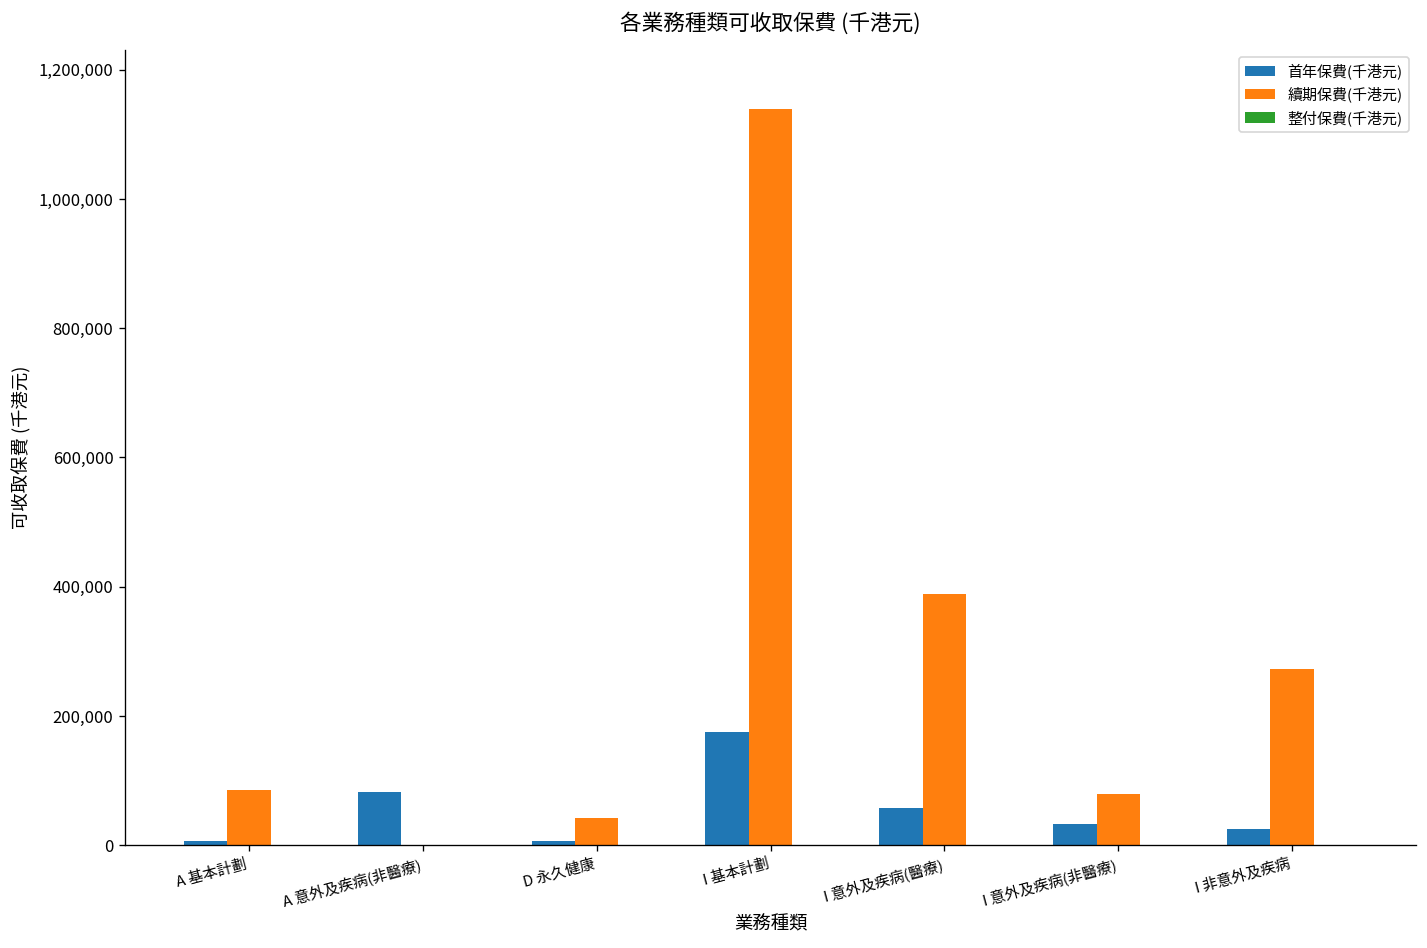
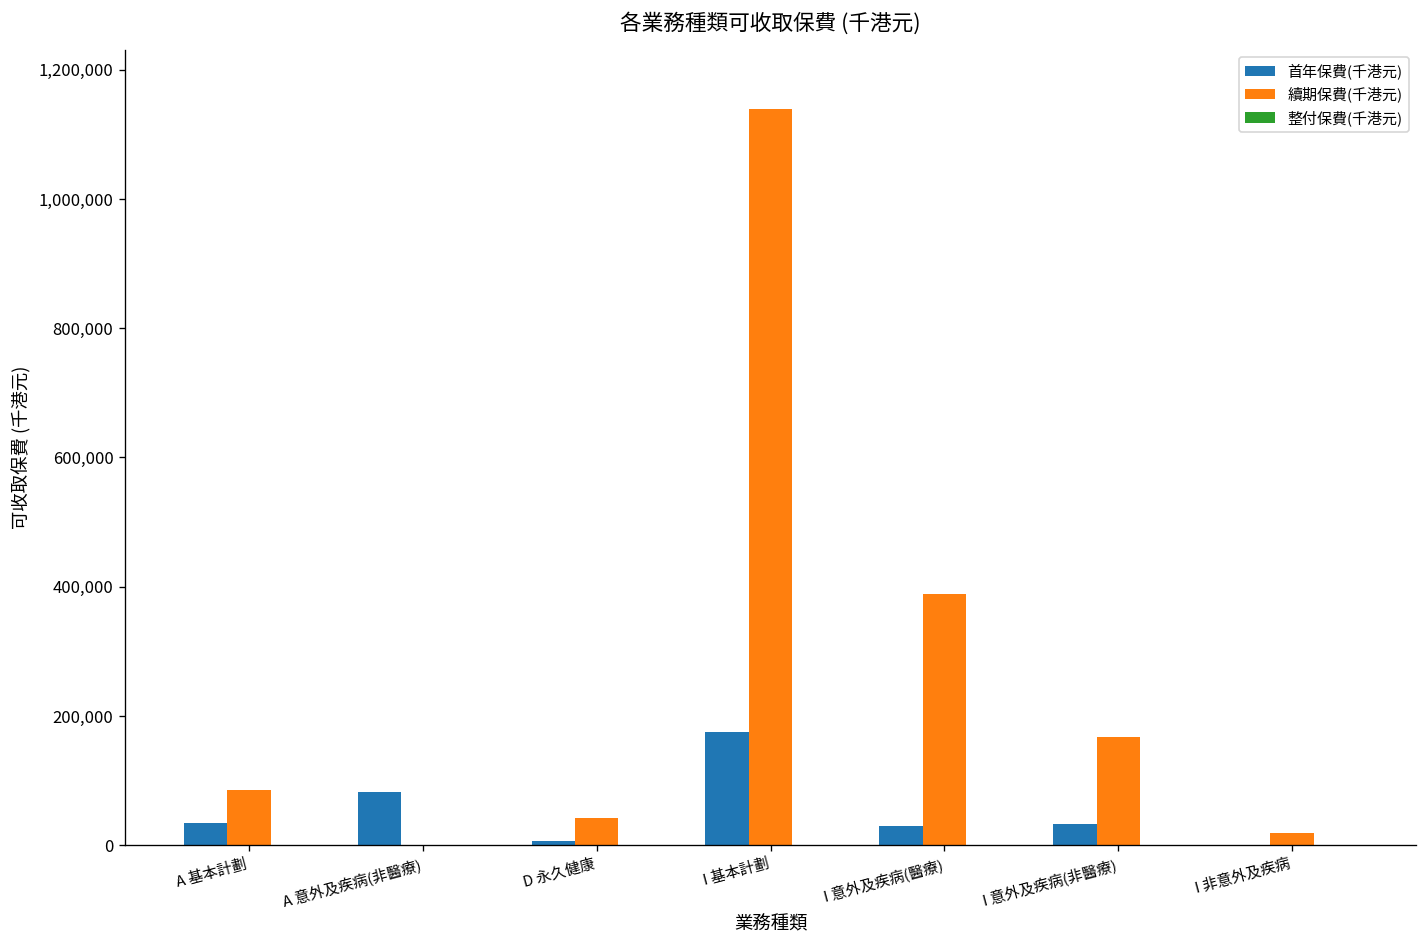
  {
    "首年保費(千港元)": {
-     "A 基本計劃": "10,000",
+     "A 基本計劃": "30,000",
      "A 意外及疾病(非醫療)": "80,000",
      "D 永久健康": "10,000",
      "I 基本計劃": "180,000",
-     "I 意外及疾病(醫療)": "60,000",
+     "I 意外及疾病(醫療)": "30,000",
      "I 意外及疾病(非醫療)": "30,000",
-     "I 非意外及疾病": "30,000"
+     "I 非意外及疾病": "0"
    },
    "續期保費(千港元)": {
      "A 基本計劃": "90,000",
      "D 永久健康": "40,000",
      "I 基本計劃": "1,140,000",
      "I 意外及疾病(醫療)": "390,000",
-     "I 意外及疾病(非醫療)": "80,000",
-     "I 非意外及疾病": "270,000"
+     "I 意外及疾病(非醫療)": "170,000",
+     "I 非意外及疾病": "20,000"
    },
    "整付保費(千港元)": {
      "A 基本計劃": "0",
      "A 意外及疾病(非醫療)": "0",
      "D 永久健康": "0",
      "I 基本計劃": "0",
      "I 意外及疾病(醫療)": "0",
      "I 意外及疾病(非醫療)": "0",
      "I 非意外及疾病": "0"
    }
  }
